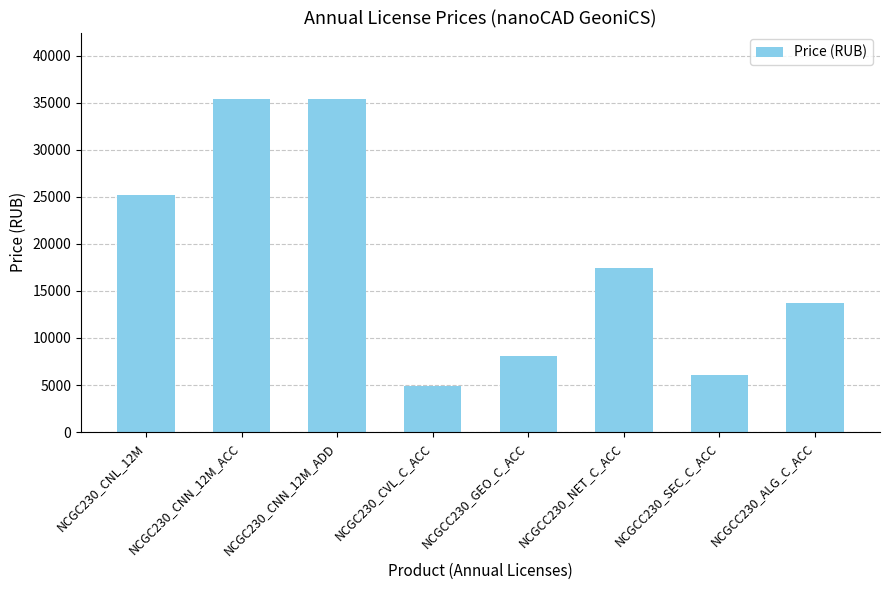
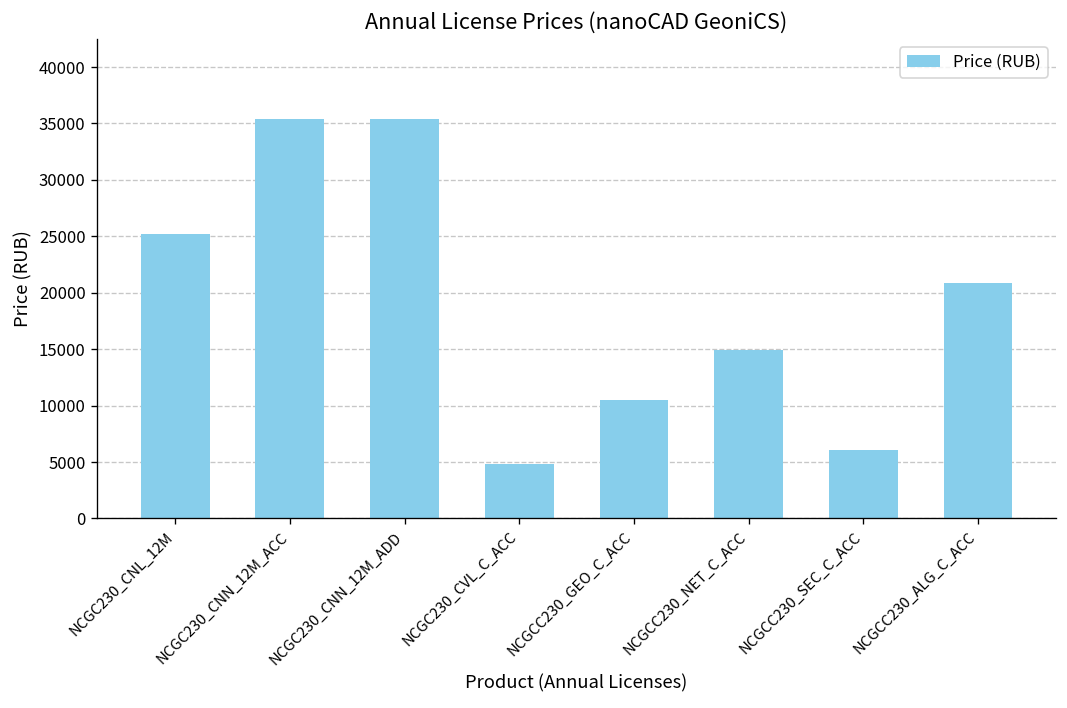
  {
    "NCGC230_CNL_12M": 25000,
    "NCGC230_CNN_12M_ACC": 35000,
    "NCGC230_CNN_12M_ADD": 35000,
    "NCGC230_CVL_C_ACC": 5000,
-   "NCGCC230_GEO_C_ACC": 8000,
-   "NCGCC230_NET_C_ACC": 17000,
+   "NCGCC230_GEO_C_ACC": 11000,
+   "NCGCC230_NET_C_ACC": 15000,
    "NCGCC230_SEC_C_ACC": 6000,
-   "NCGCC230_ALG_C_ACC": 14000
+   "NCGCC230_ALG_C_ACC": 21000
  }
